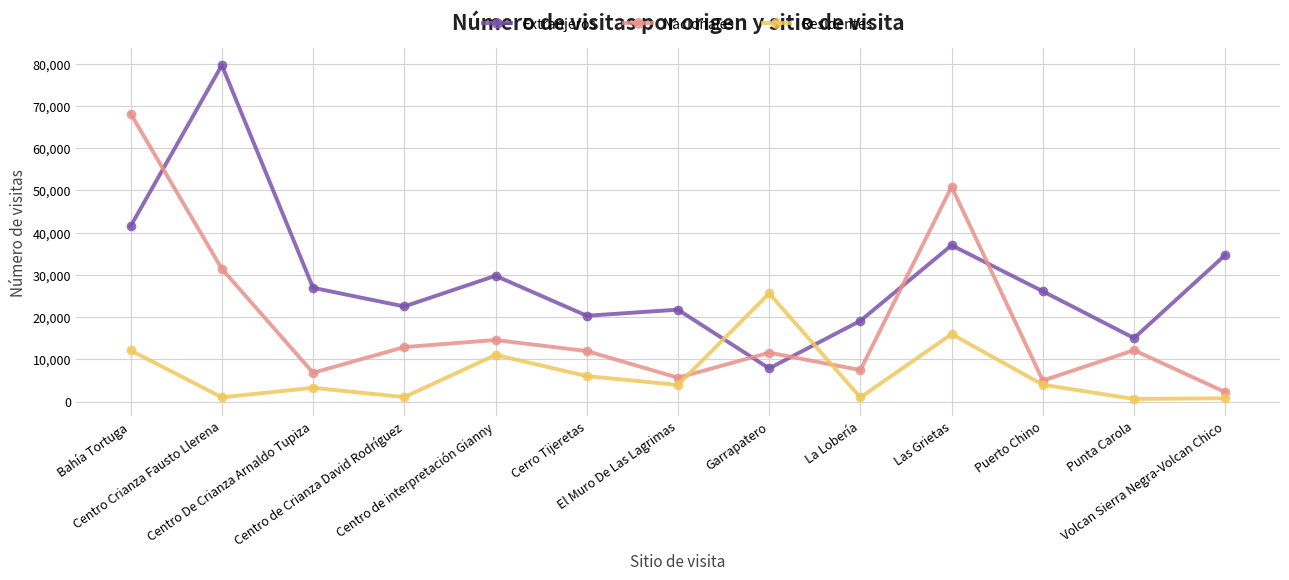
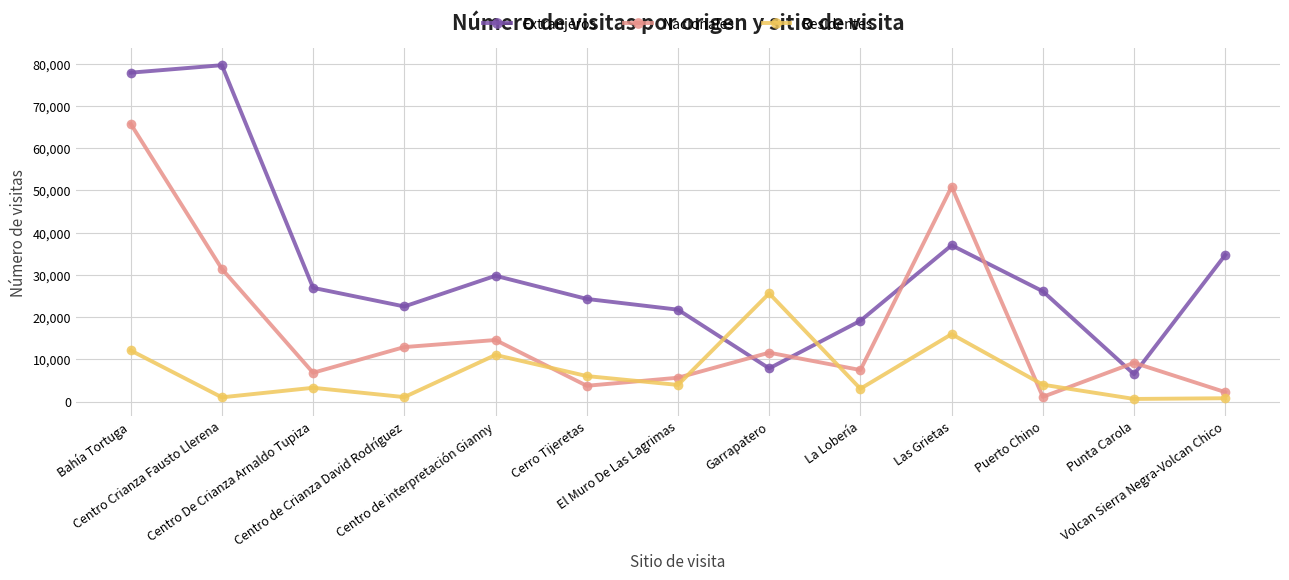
  {
    "Extranjeros": {
-     "Bahía Tortuga": "42,000",
+     "Bahía Tortuga": "78,000",
      "Centro Crianza Fausto Llerena": "80,000",
      "Centro De Crianza Arnaldo Tupiza": "27,000",
      "Centro de Crianza David Rodríguez": "23,000",
      "Centro de interpretación Gianny": "30,000",
-     "Cerro Tijeretas": "20,000",
+     "Cerro Tijeretas": "24,000",
      "El Muro De Las Lagrimas": "22,000",
      "Garrapatero": "8,000",
      "La Lobería": "19,000",
      "Las Grietas": "37,000",
      "Puerto Chino": "26,000",
-     "Punta Carola": "15,000",
+     "Punta Carola": "7,000",
      "Volcan Sierra Negra-Volcan Chico": "35,000"
    },
    "Nacionales": {
-     "Bahía Tortuga": "68,000",
+     "Bahía Tortuga": "66,000",
      "Centro Crianza Fausto Llerena": "31,000",
      "Centro De Crianza Arnaldo Tupiza": "7,000",
      "Centro de Crianza David Rodríguez": "13,000",
      "Centro de interpretación Gianny": "15,000",
-     "Cerro Tijeretas": "12,000",
+     "Cerro Tijeretas": "4,000",
      "El Muro De Las Lagrimas": "6,000",
      "Garrapatero": "12,000",
      "La Lobería": "7,000",
      "Las Grietas": "51,000",
-     "Puerto Chino": "5,000",
-     "Punta Carola": "12,000",
+     "Puerto Chino": "1,000",
+     "Punta Carola": "9,000",
      "Volcan Sierra Negra-Volcan Chico": "2,000"
    },
    "Residentes": {
      "Bahía Tortuga": "12,000",
      "Centro Crianza Fausto Llerena": "1,000",
      "Centro De Crianza Arnaldo Tupiza": "3,000",
      "Centro de Crianza David Rodríguez": "1,000",
      "Centro de interpretación Gianny": "11,000",
      "Cerro Tijeretas": "6,000",
      "El Muro De Las Lagrimas": "4,000",
      "Garrapatero": "26,000",
-     "La Lobería": "1,000",
+     "La Lobería": "3,000",
      "Las Grietas": "16,000",
      "Puerto Chino": "4,000",
      "Punta Carola": "1,000",
      "Volcan Sierra Negra-Volcan Chico": "1,000"
    }
  }
